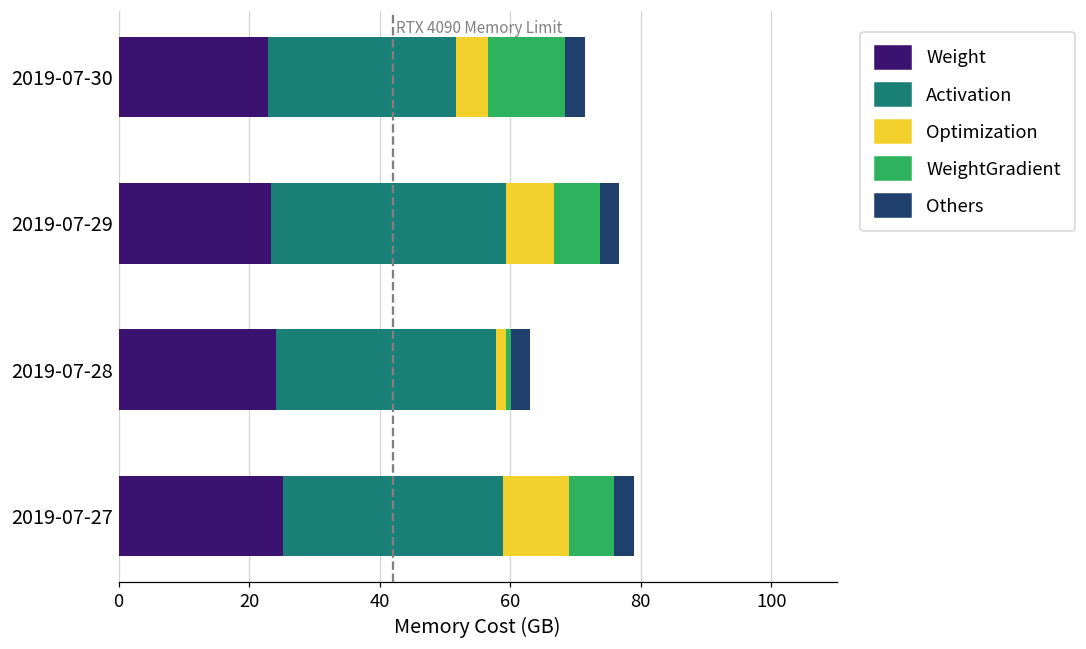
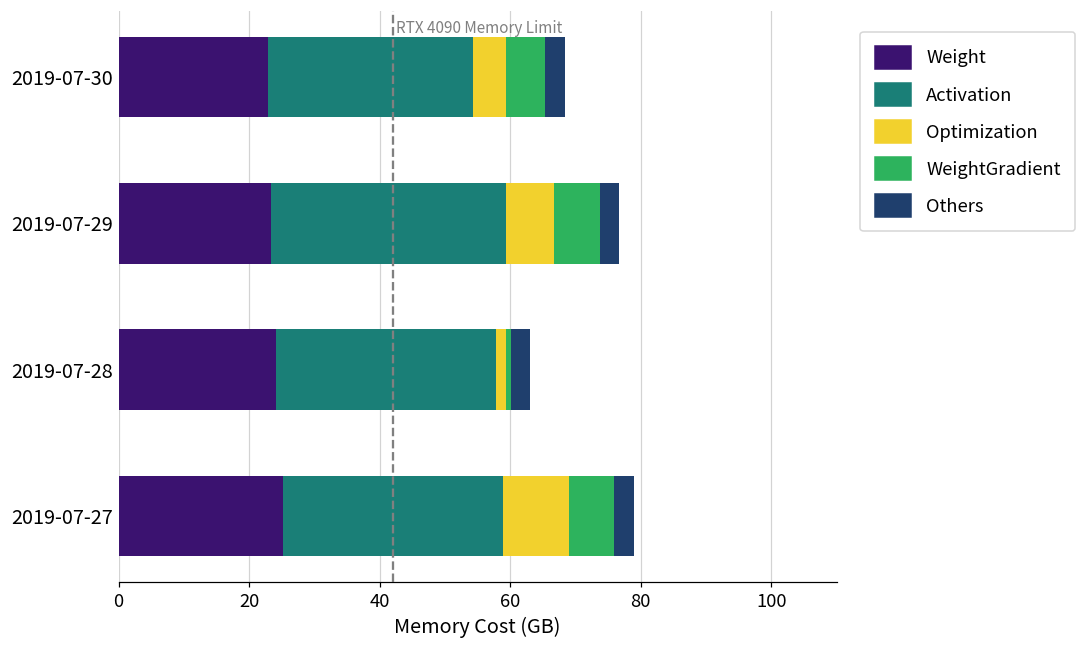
  {
    "Activation": {
-     "2019-07-30": 29,
+     "2019-07-30": 31,
      "2019-07-29": 36,
      "2019-07-28": 34,
      "2019-07-27": 34
    },
    "Optimization": {
      "2019-07-30": 5,
      "2019-07-29": 7,
      "2019-07-28": 2,
      "2019-07-27": 10
    },
    "WeightGradient": {
-     "2019-07-30": 12,
+     "2019-07-30": 6,
      "2019-07-29": 7,
      "2019-07-28": 1,
      "2019-07-27": 7
    }
  }
